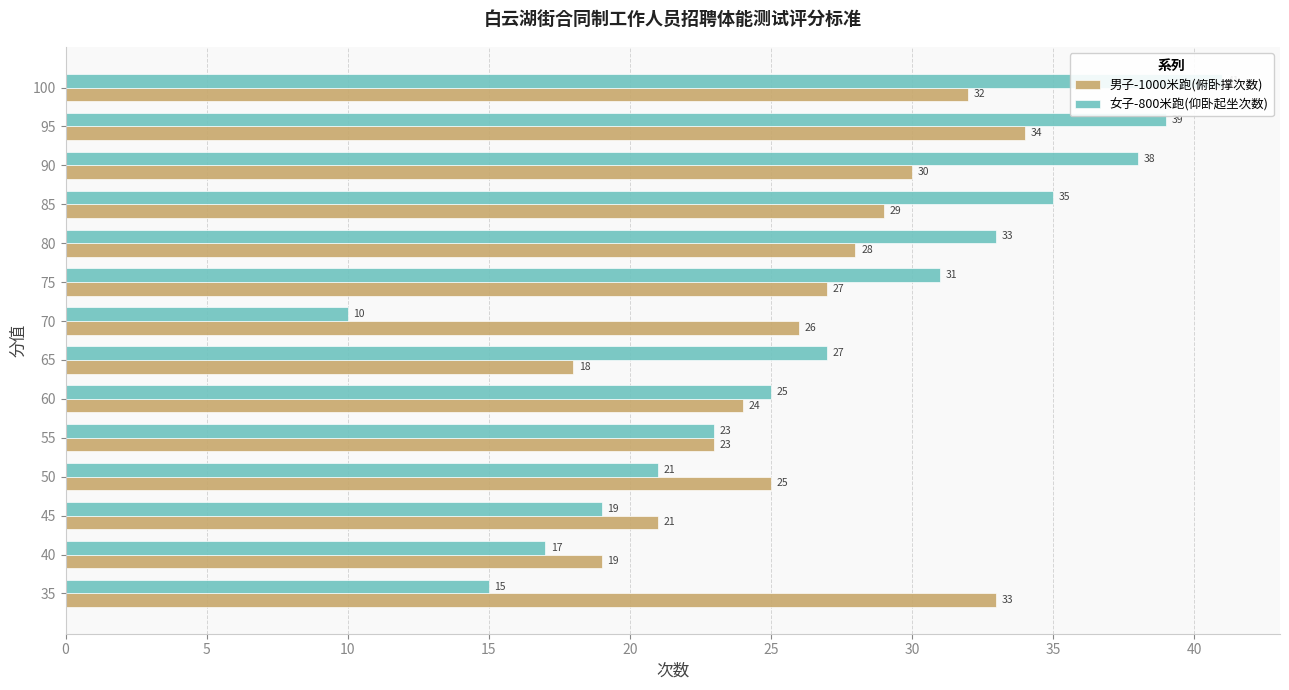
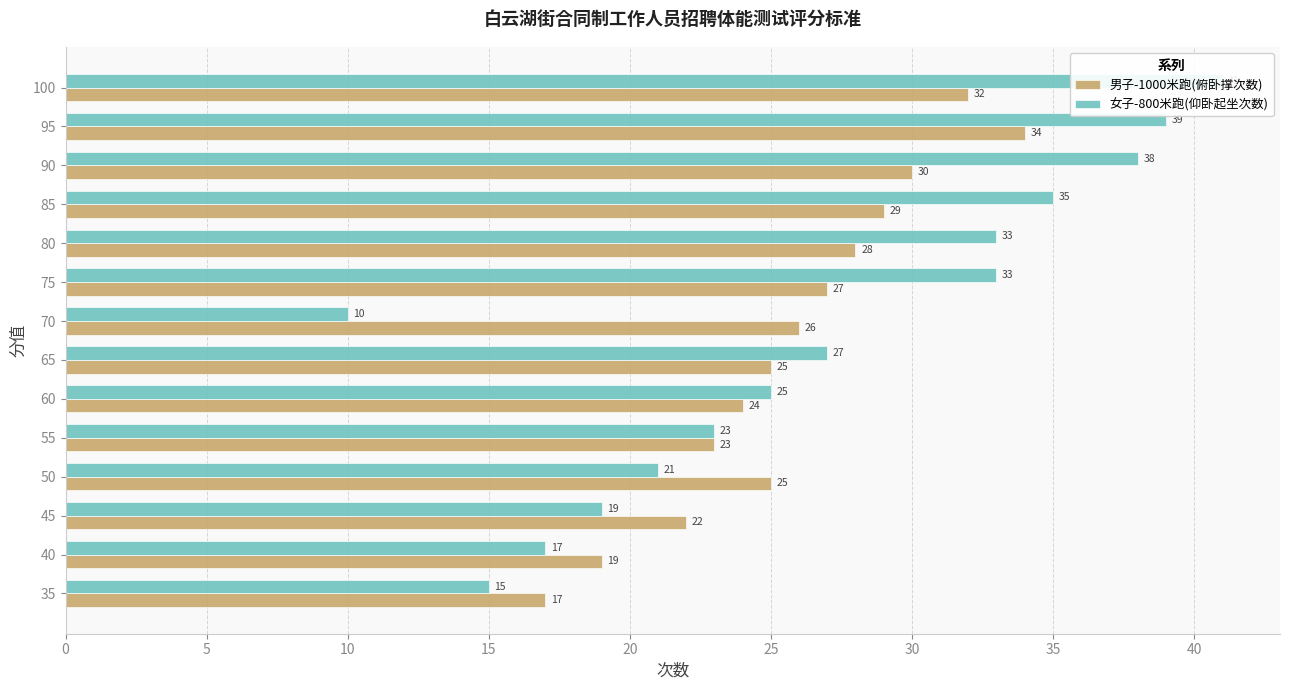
  {
    "男子-1000米跑(俯卧撑次数)": {
      "100": 32,
      "95": 34,
      "90": 30,
      "85": 29,
      "80": 28,
      "75": 27,
      "70": 26,
-     "65": 18,
+     "65": 25,
      "60": 24,
      "55": 23,
      "50": 25,
-     "45": 21,
+     "45": 22,
      "40": 19,
-     "35": 33
+     "35": 17
    },
    "女子-800米跑(仰卧起坐次数)": {
      "90": 38,
      "85": 35,
      "80": 33,
-     "75": 31,
+     "75": 33,
      "70": 10,
      "65": 27,
      "60": 25,
      "55": 23,
      "50": 21,
      "45": 19,
      "40": 17,
      "35": 15
    }
  }
